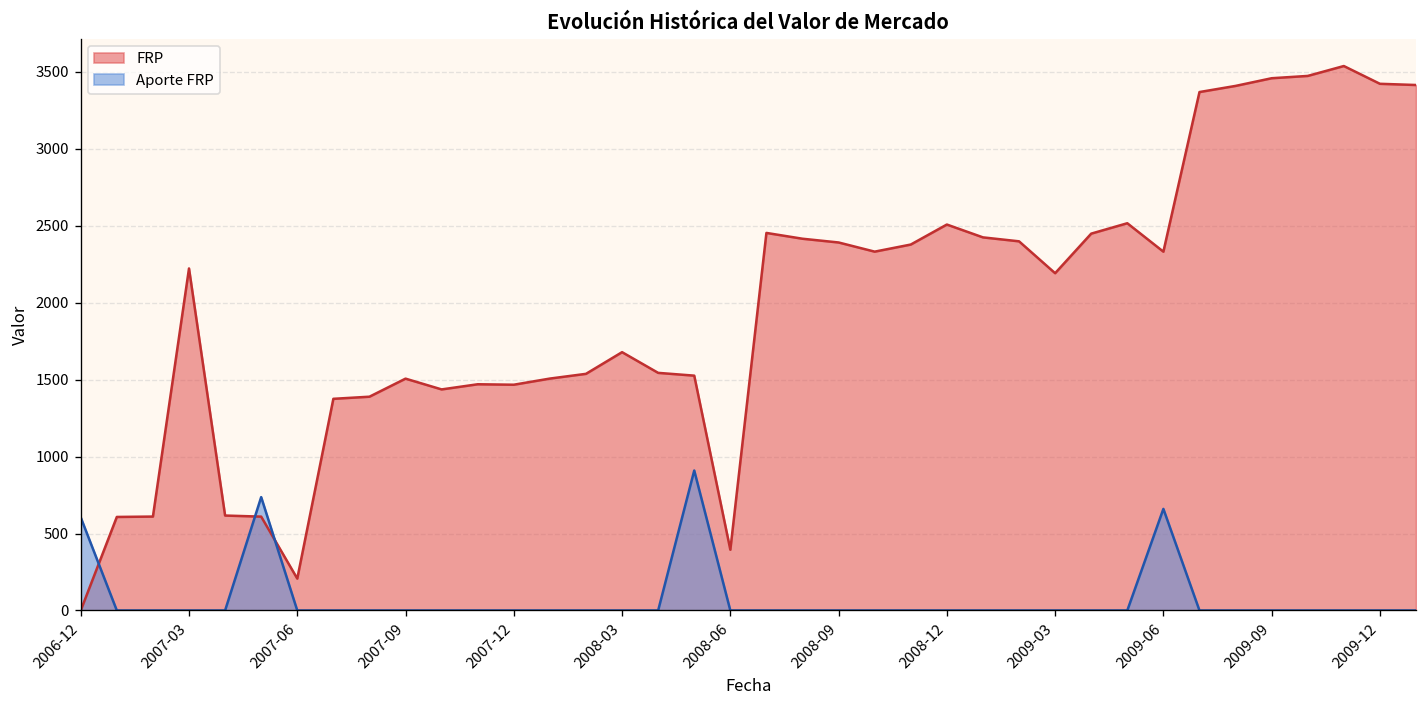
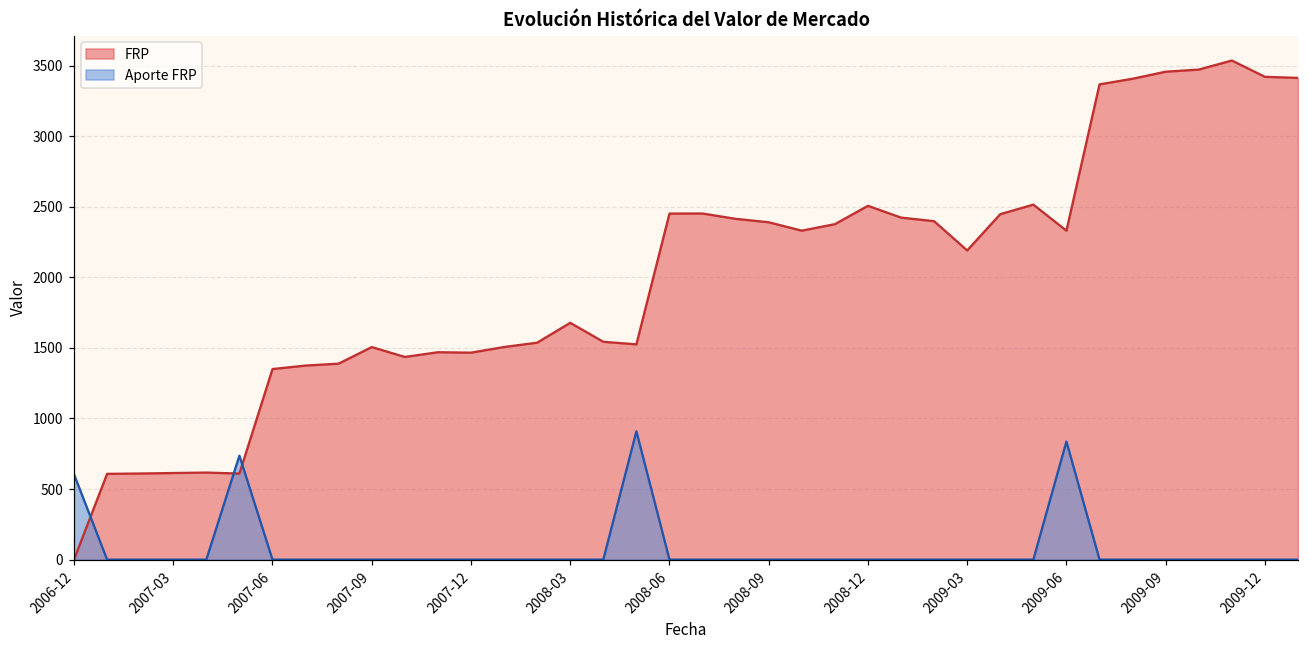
  {
    "FRP": {
      "2006-12": 0,
-     "2007-03": 2220,
-     "2007-06": 210,
+     "2007-03": 610,
+     "2007-06": 1350,
      "2007-09": 1510,
      "2007-12": 1470,
      "2008-03": 1680,
-     "2008-06": 390,
+     "2008-06": 2450,
      "2008-09": 2390,
      "2008-12": 2510,
      "2009-03": 2190,
      "2009-06": 2330,
      "2009-09": 3460,
      "2009-12": 3420
    },
    "Aporte FRP": {
      "2006-12": 600,
      "2007-03": 0,
      "2007-06": 0,
      "2007-09": 0,
      "2007-12": 0,
      "2008-03": 0,
      "2008-06": 0,
      "2008-09": 0,
      "2008-12": 0,
      "2009-03": 0,
-     "2009-06": 660,
+     "2009-06": 840,
      "2009-09": 0,
      "2009-12": 0
    }
  }
